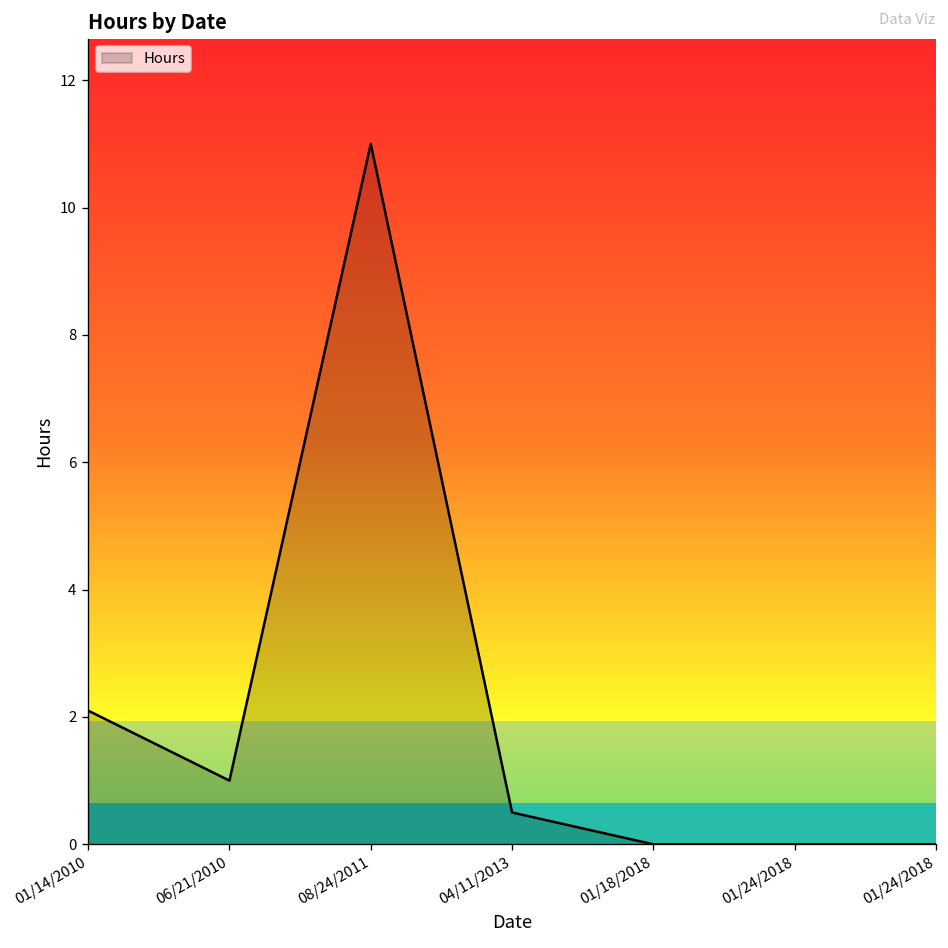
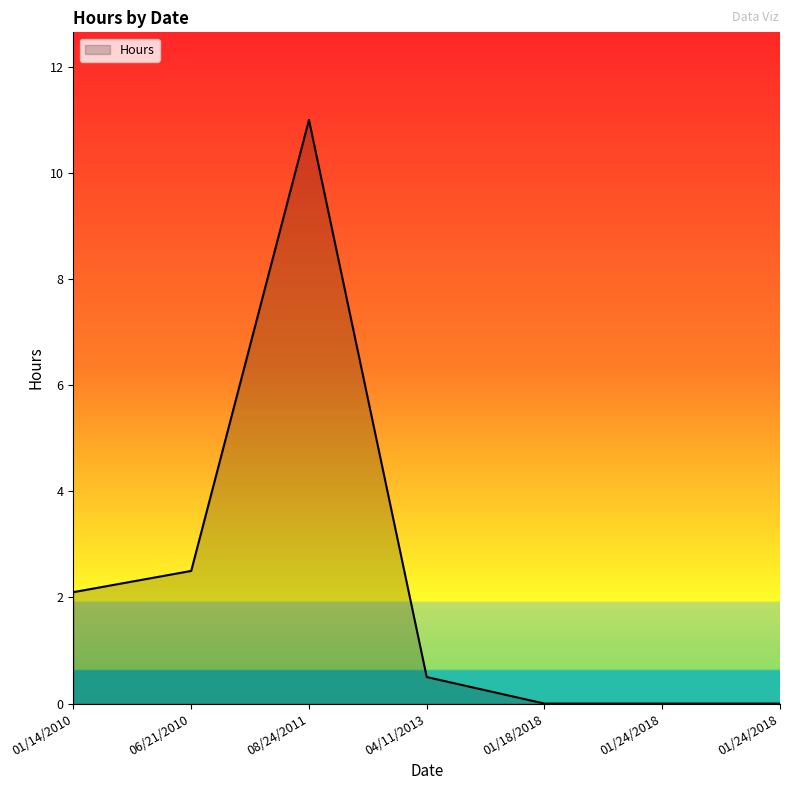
  {
    "01/14/2010": 2.1,
-   "06/21/2010": 1.0,
+   "06/21/2010": 2.5,
    "08/24/2011": 11.0,
    "04/11/2013": 0.5,
    "01/18/2018": 0.0
  }
